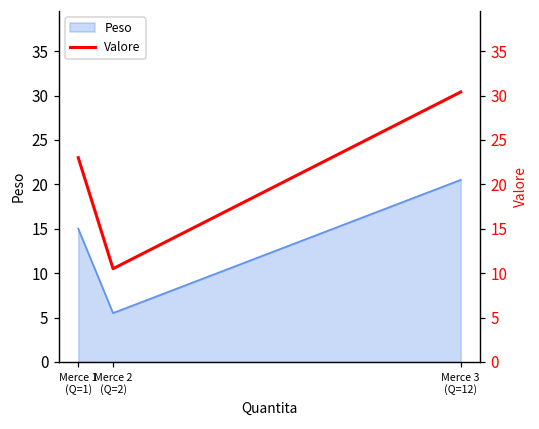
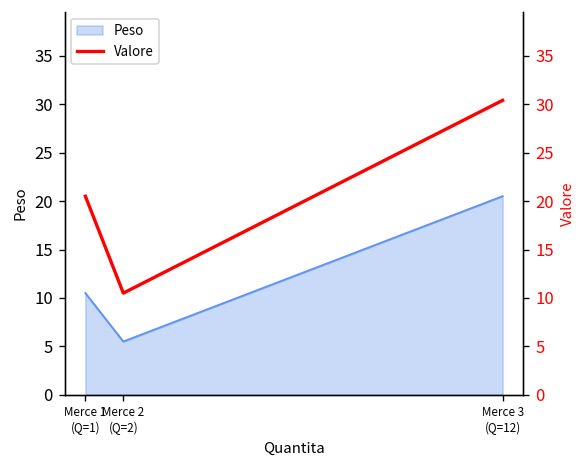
  {
    "Peso": {
-     "Merce 1 (Q=1)": 15,
+     "Merce 1 (Q=1)": 11,
      "Merce 2 (Q=2)": 6,
      "Merce 3 (Q=12)": 21
    },
    "Valore": {
-     "Merce 1 (Q=1)": 23,
+     "Merce 1 (Q=1)": 21,
      "Merce 2 (Q=2)": 11,
      "Merce 3 (Q=12)": 30
    }
  }
